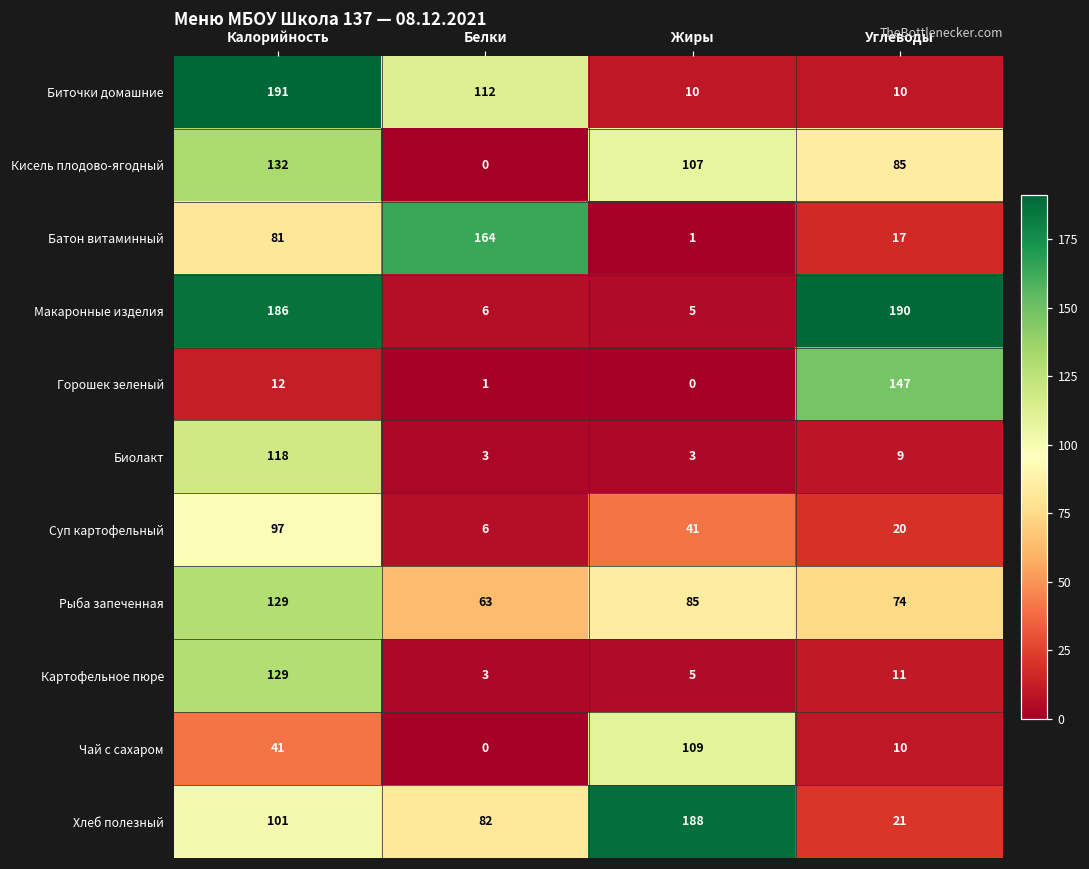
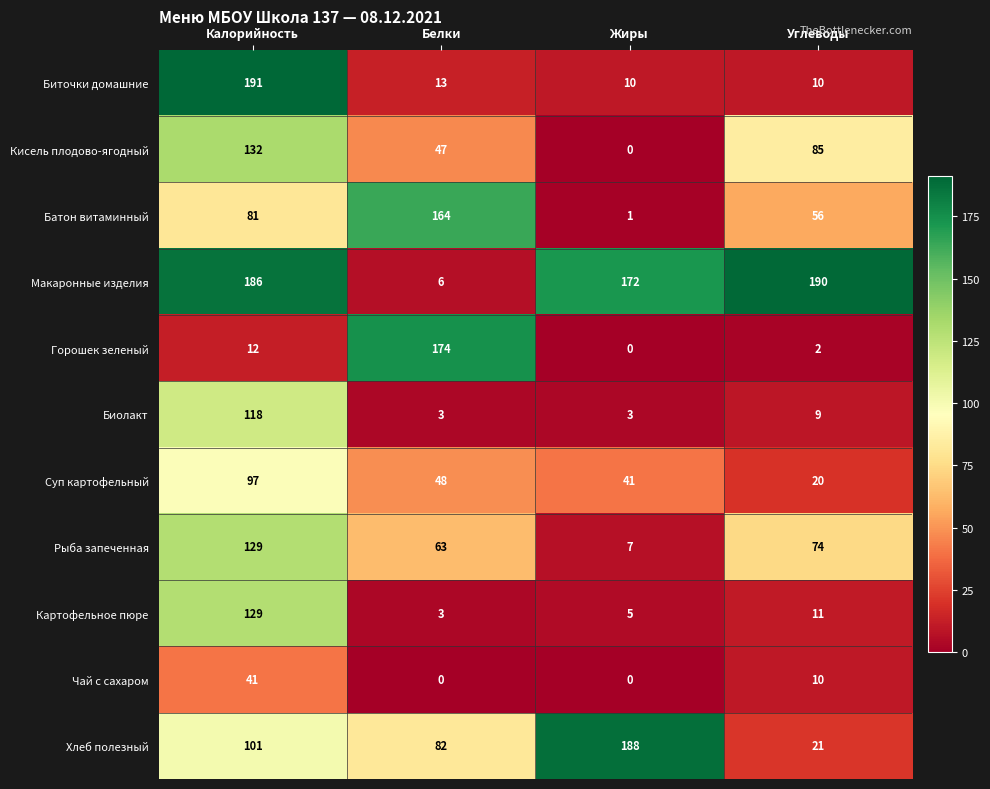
  {
    "Биточки домашние": {
      "Калорийность": 191,
-     "Белки": 112,
+     "Белки": 13,
      "Жиры": 10,
      "Углеводы": 10
    },
    "Кисель плодово-ягодный": {
      "Калорийность": 132,
-     "Белки": 0,
-     "Жиры": 107,
+     "Белки": 47,
+     "Жиры": 0,
      "Углеводы": 85
    },
    "Батон витаминный": {
      "Калорийность": 81,
      "Белки": 164,
      "Жиры": 1,
-     "Углеводы": 17
+     "Углеводы": 56
    },
    "Макаронные изделия": {
      "Калорийность": 186,
      "Белки": 6,
-     "Жиры": 5,
+     "Жиры": 172,
      "Углеводы": 190
    },
    "Горошек зеленый": {
      "Калорийность": 12,
-     "Белки": 1,
+     "Белки": 174,
      "Жиры": 0,
-     "Углеводы": 147
+     "Углеводы": 2
    },
    "Биолакт": {
      "Калорийность": 118,
      "Белки": 3,
      "Жиры": 3,
      "Углеводы": 9
    },
    "Суп картофельный": {
      "Калорийность": 97,
-     "Белки": 6,
+     "Белки": 48,
      "Жиры": 41,
      "Углеводы": 20
    },
    "Рыба запеченная": {
      "Калорийность": 129,
      "Белки": 63,
-     "Жиры": 85,
+     "Жиры": 7,
      "Углеводы": 74
    },
    "Картофельное пюре": {
      "Калорийность": 129,
      "Белки": 3,
      "Жиры": 5,
      "Углеводы": 11
    },
    "Чай с сахаром": {
      "Калорийность": 41,
      "Белки": 0,
-     "Жиры": 109,
+     "Жиры": 0,
      "Углеводы": 10
    },
    "Хлеб полезный": {
      "Калорийность": 101,
      "Белки": 82,
      "Жиры": 188,
      "Углеводы": 21
    }
  }
